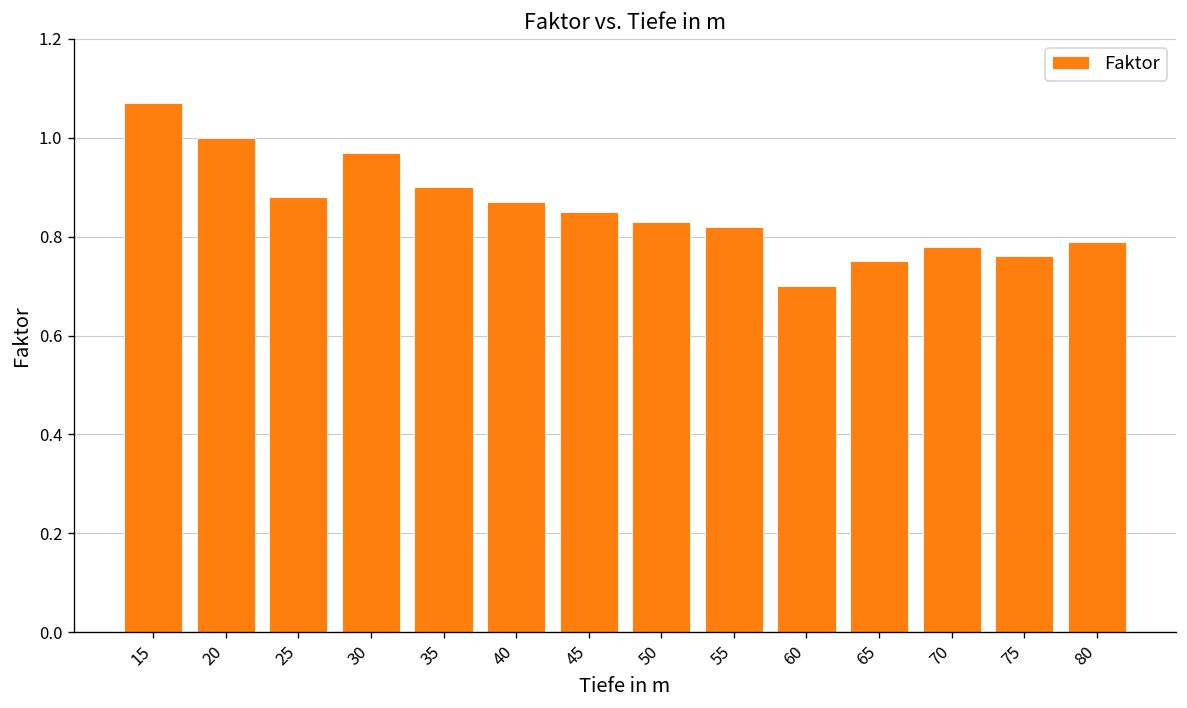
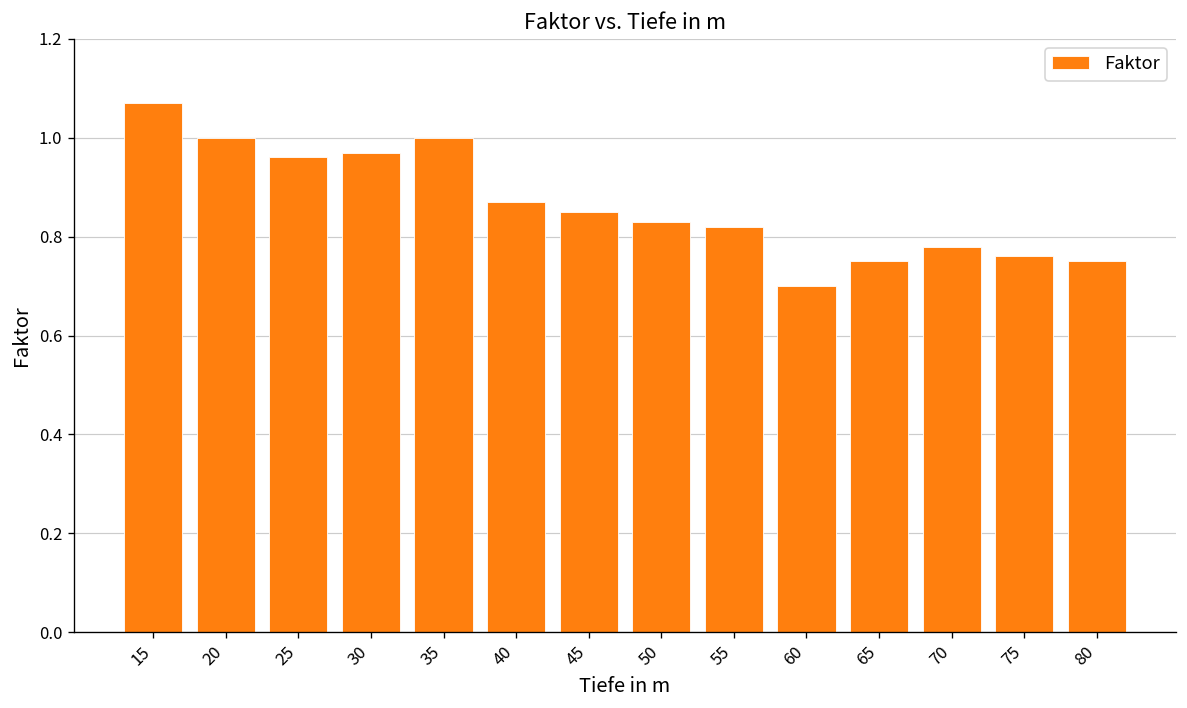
  {
    "15": 1.07,
    "20": 1.00,
-   "25": 0.88,
+   "25": 0.96,
    "30": 0.97,
-   "35": 0.9,
+   "35": 1.0,
    "40": 0.87,
    "45": 0.85,
    "50": 0.83,
    "55": 0.82,
    "60": 0.70,
    "65": 0.75,
    "70": 0.78,
    "75": 0.76,
-   "80": 0.79
+   "80": 0.75
  }
